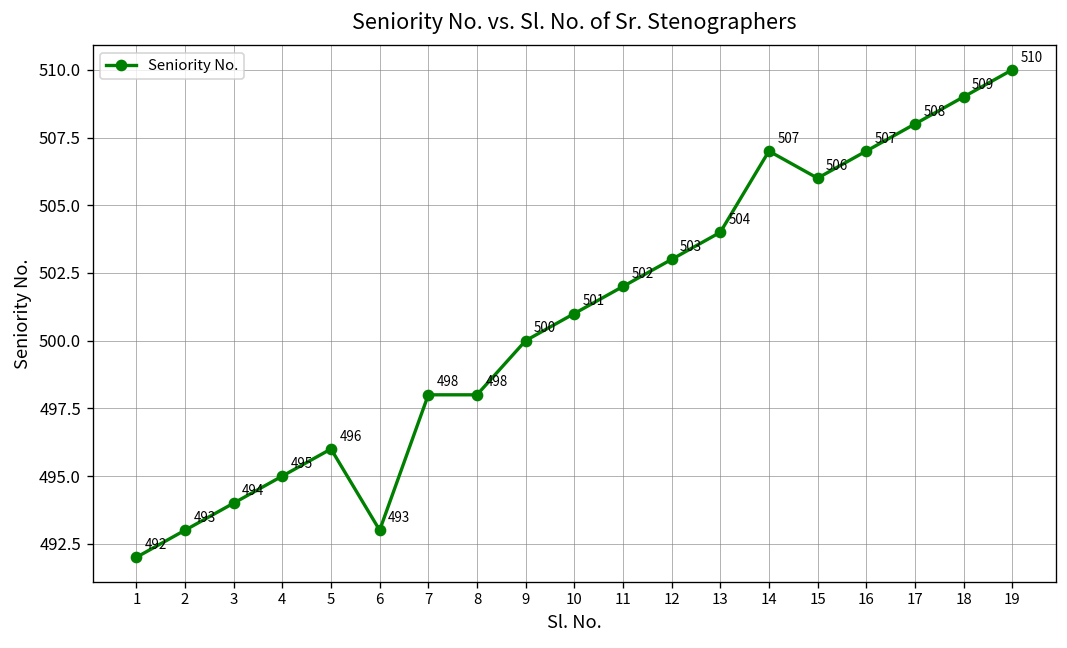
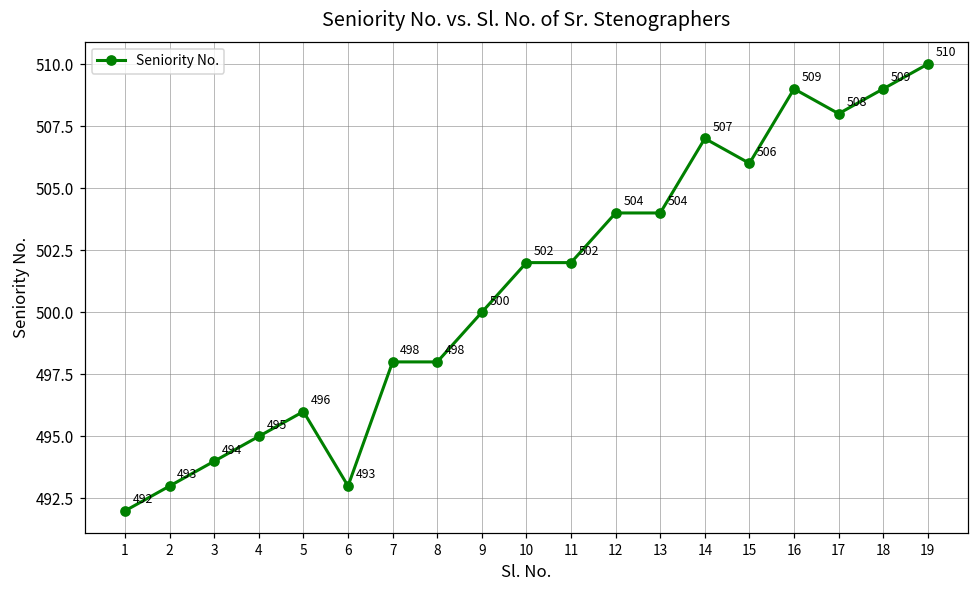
  {
    "1": 492,
    "2": 493,
    "3": 494,
    "4": 495,
    "5": 496,
    "6": 493,
    "7": 498,
    "8": 498,
    "9": 500,
-   "10": 501,
+   "10": 502,
    "11": 502,
-   "12": 503,
+   "12": 504,
    "13": 504,
    "14": 507,
    "15": 506,
-   "16": 507,
+   "16": 509,
    "17": 508,
    "18": 509,
    "19": 510
  }
